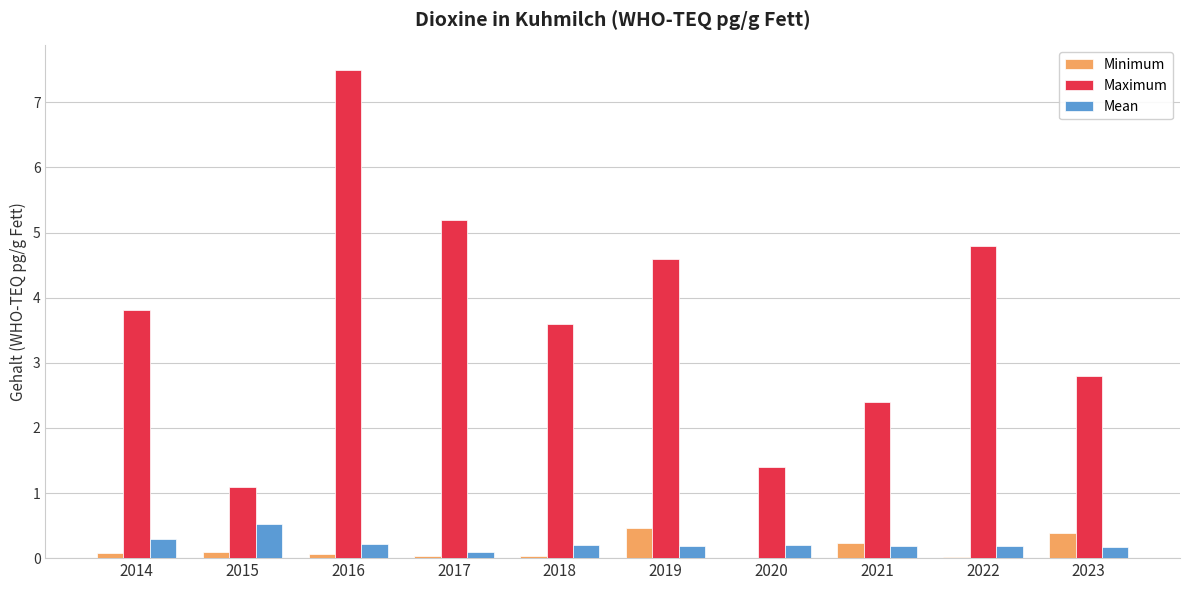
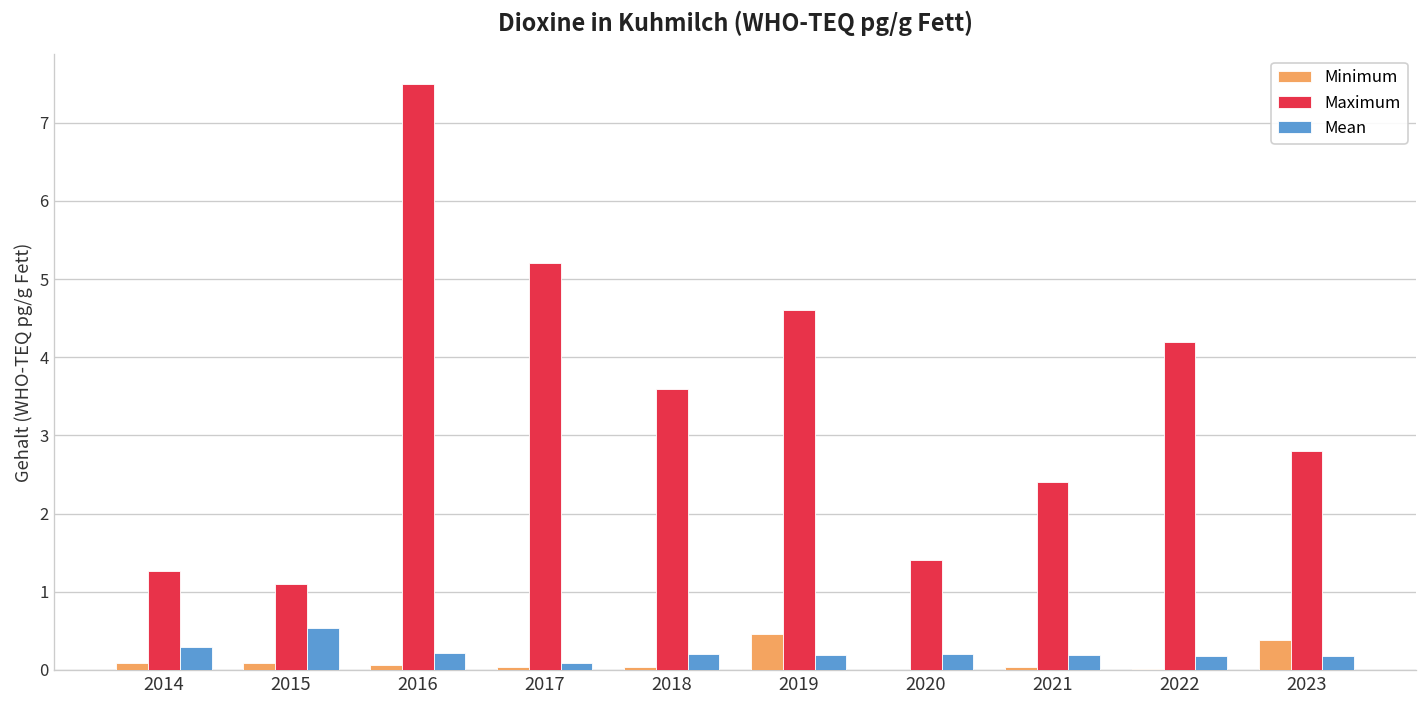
  {
    "Minimum": {
      "2014": 0.1,
      "2015": 0.1,
      "2016": 0.1,
      "2017": 0.0,
      "2019": 0.5,
-     "2021": 0.2,
+     "2021": 0.0,
      "2023": 0.4
    },
    "Maximum": {
-     "2014": 3.8,
+     "2014": 1.3,
      "2015": 1.1,
      "2016": 7.5,
      "2017": 5.2,
      "2018": 3.6,
      "2019": 4.6,
      "2020": 1.4,
      "2021": 2.4,
-     "2022": 4.8,
+     "2022": 4.2,
      "2023": 2.8
    },
    "Mean": {
      "2014": 0.3,
      "2015": 0.5,
      "2016": 0.2,
      "2017": 0.1,
      "2018": 0.2,
      "2019": 0.2,
      "2020": 0.2,
      "2021": 0.2,
      "2022": 0.2,
      "2023": 0.2
    }
  }
